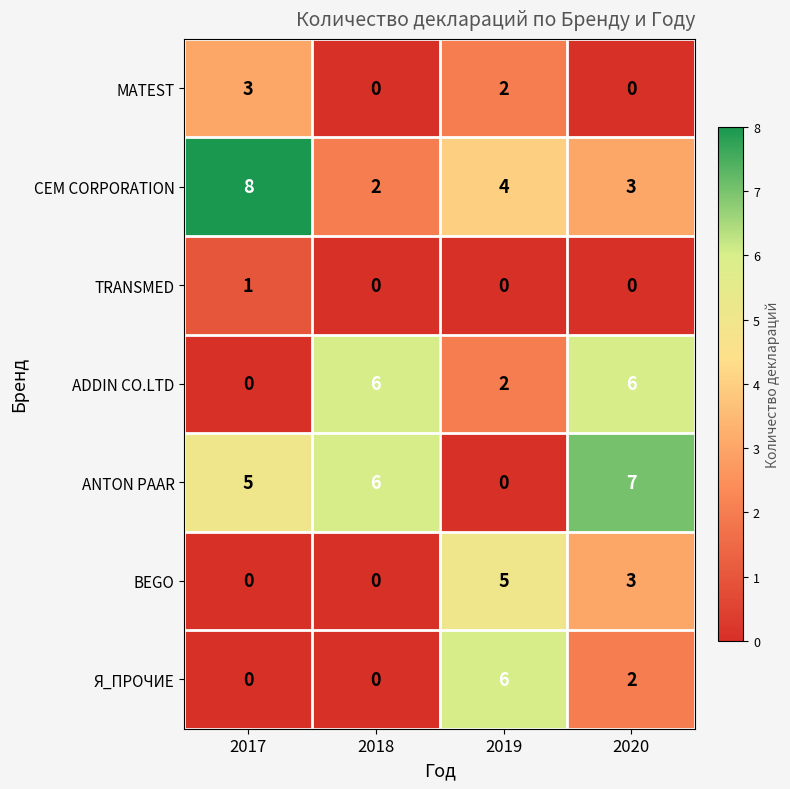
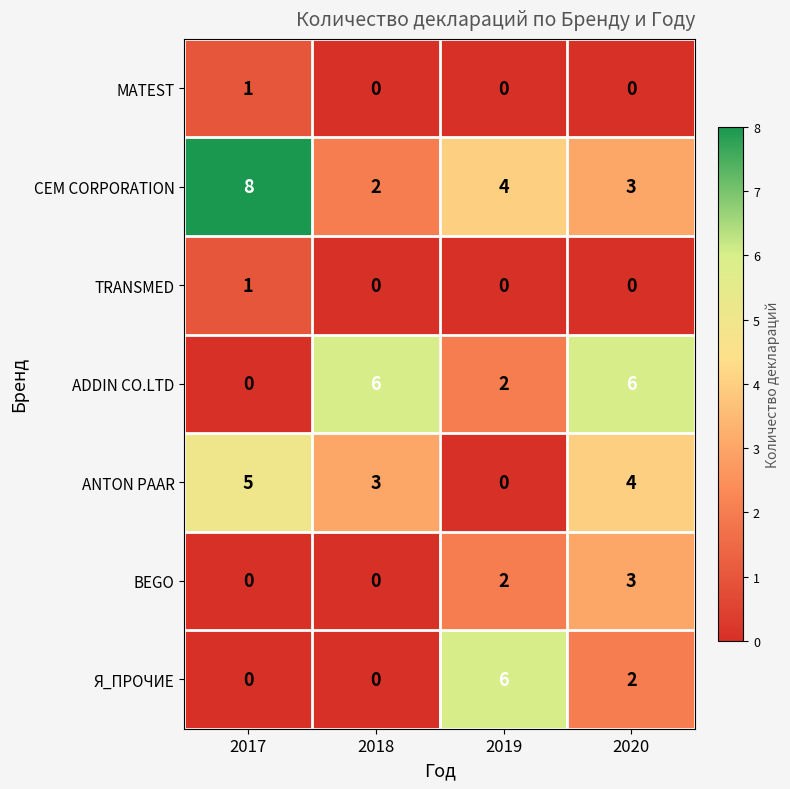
  {
    "MATEST": {
-     "2017": 3,
+     "2017": 1,
      "2018": 0,
-     "2019": 2,
+     "2019": 0,
      "2020": 0
    },
    "CEM CORPORATION": {
      "2017": 8,
      "2018": 2,
      "2019": 4,
      "2020": 3
    },
    "TRANSMED": {
      "2017": 1,
      "2018": 0,
      "2019": 0,
      "2020": 0
    },
    "ADDIN CO.LTD": {
      "2017": 0,
      "2018": 6,
      "2019": 2,
      "2020": 6
    },
    "ANTON PAAR": {
      "2017": 5,
-     "2018": 6,
+     "2018": 3,
      "2019": 0,
-     "2020": 7
+     "2020": 4
    },
    "BEGO": {
      "2017": 0,
      "2018": 0,
-     "2019": 5,
+     "2019": 2,
      "2020": 3
    },
    "Я_ПРОЧИЕ": {
      "2017": 0,
      "2018": 0,
      "2019": 6,
      "2020": 2
    }
  }
